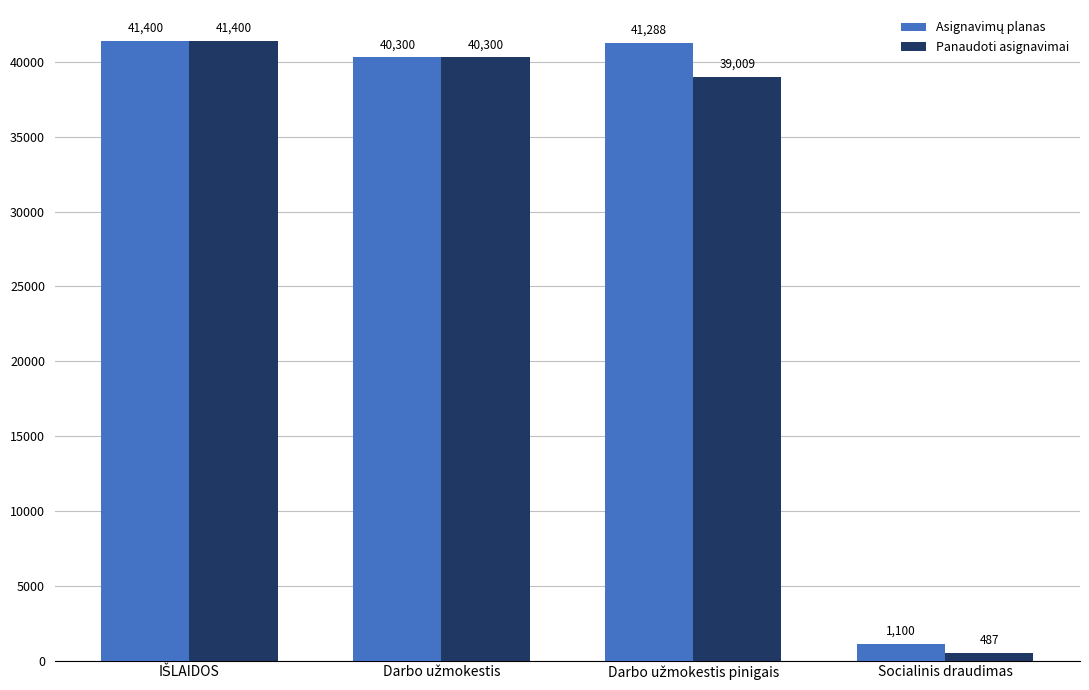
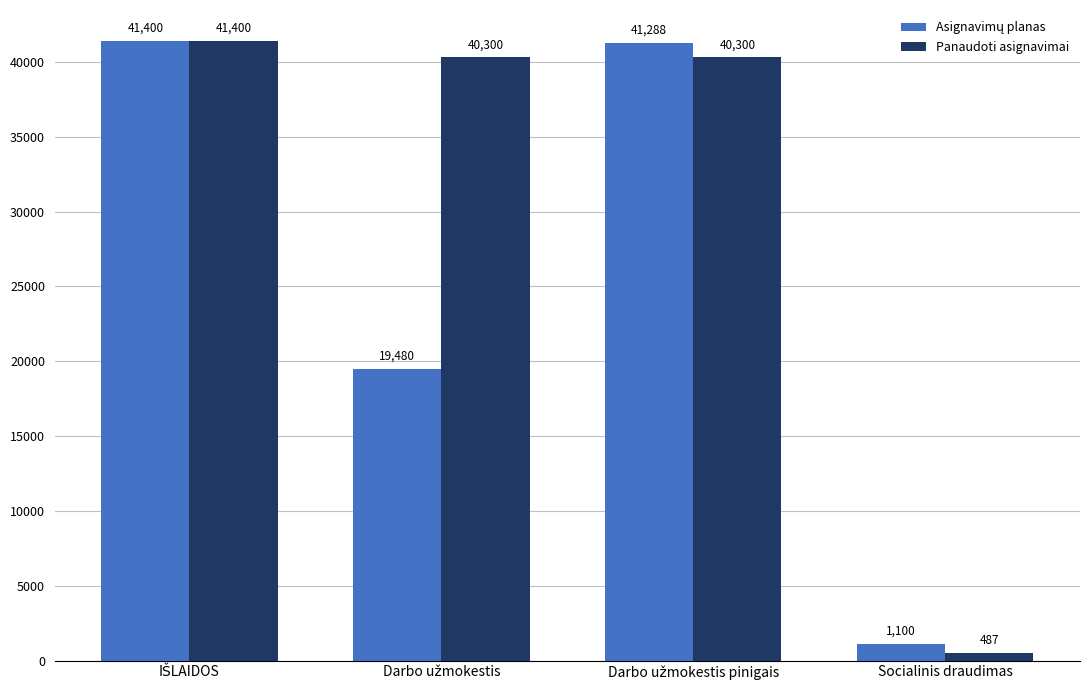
  {
    "Asignavimų planas": {
      "IŠLAIDOS": "41,400",
-     "Darbo užmokestis": "40,300",
+     "Darbo užmokestis": "19,480",
      "Darbo užmokestis pinigais": "41,288",
      "Socialinis draudimas": "1,100"
    },
    "Panaudoti asignavimai": {
      "IŠLAIDOS": "41,400",
      "Darbo užmokestis": "40,300",
-     "Darbo užmokestis pinigais": "39,009",
+     "Darbo užmokestis pinigais": "40,300",
      "Socialinis draudimas": "487"
    }
  }
